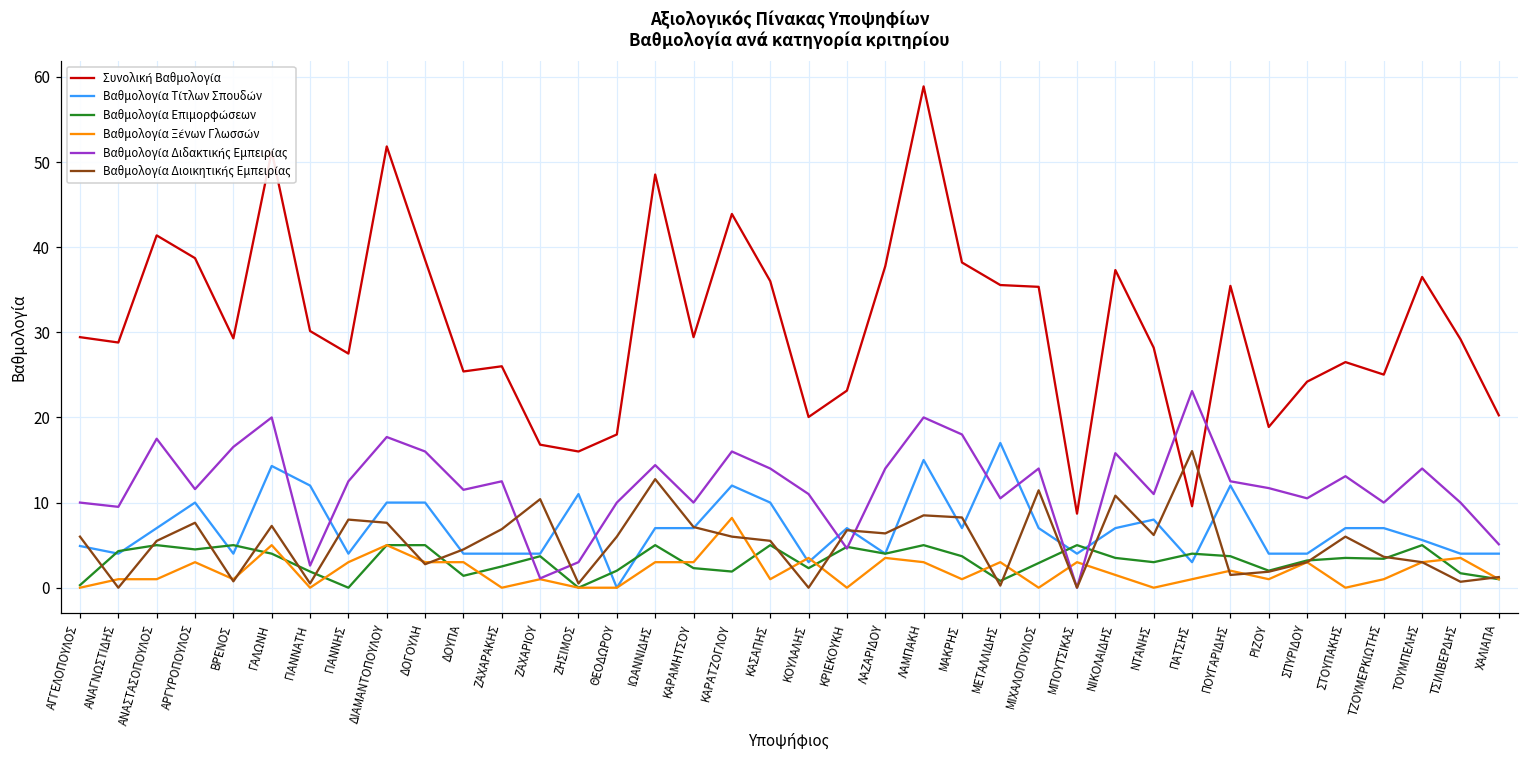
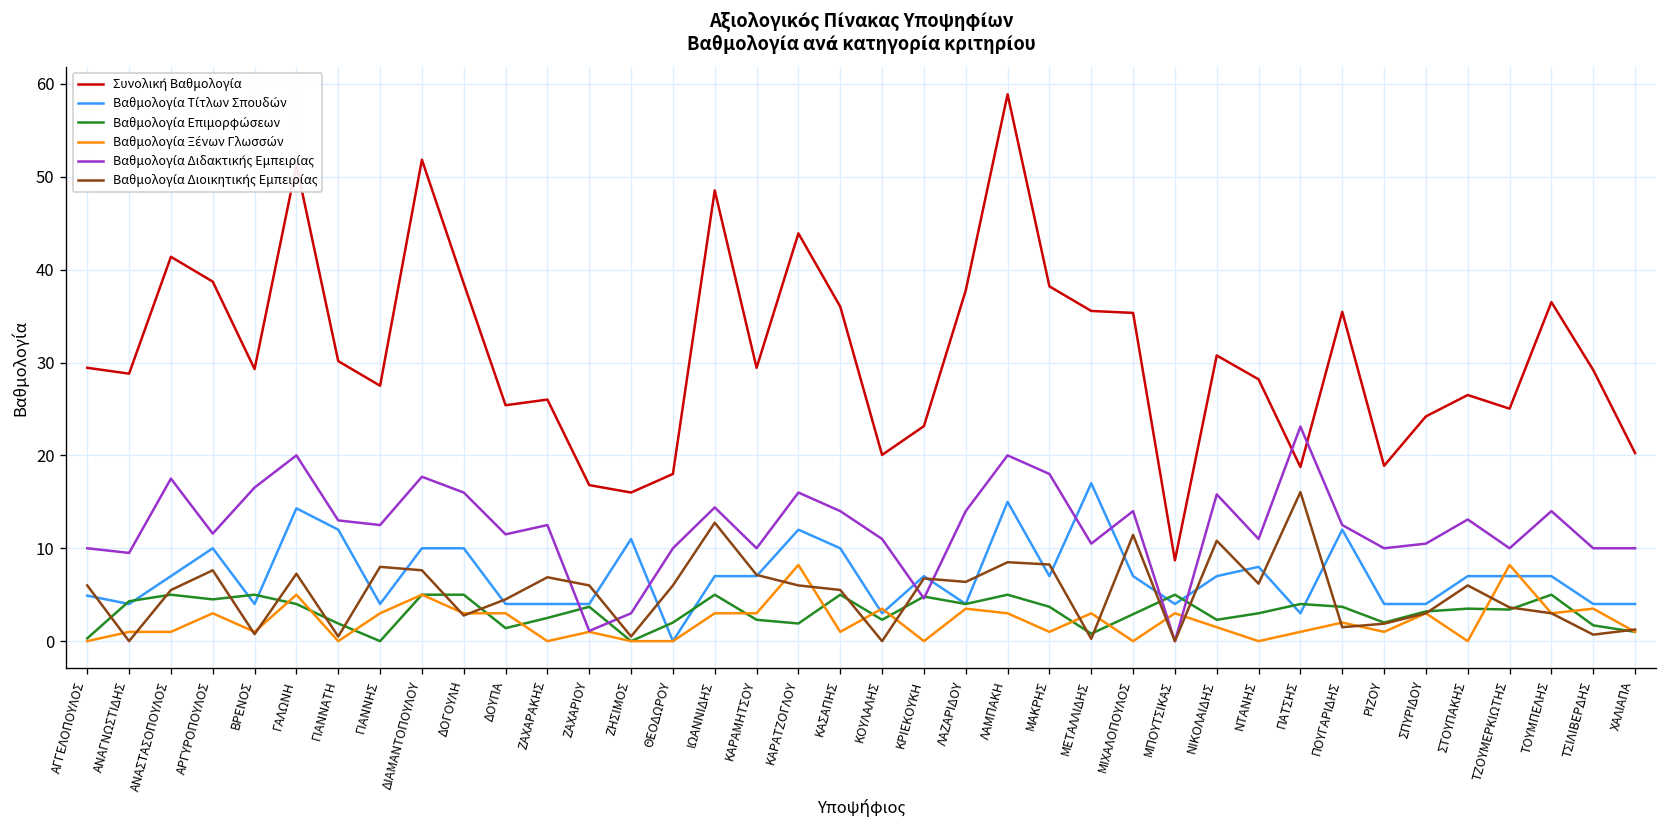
  {
    "Συνολική Βαθμολογία": {
      "ΑΓΓΕΛΟΠΟΥΛΟΣ": 29,
      "ΑΝΑΓΝΩΣΤΙΔΗΣ": 29,
      "ΑΝΑΣΤΑΣΟΠΟΥΛΟΣ": 41,
      "ΑΡΓΥΡΟΠΟΥΛΟΣ": 39,
      "ΒΡΕΝΟΣ": 29,
      "ΓΙΑΝΝΑΤΗ": 30,
      "ΓΙΑΝΝΗΣ": 28,
      "ΔΙΑΜΑΝΤΟΠΟΥΛΟΥ": 52,
      "ΔΟΓΟΥΛΗ": 39,
      "ΔΟΥΠΑ": 25,
      "ΖΑΧΑΡΑΚΗΣ": 26,
      "ΖΑΧΑΡΙΟΥ": 17,
      "ΖΗΣΙΜΟΣ": 16,
      "ΘΕΟΔΩΡΟΥ": 18,
      "ΙΩΑΝΝΙΔΗΣ": 49,
      "ΚΑΡΑΜΗΤΣΟΥ": 29,
      "ΚΑΡΑΤΖΟΓΛΟΥ": 44,
      "ΚΑΣΑΠΗΣ": 36,
      "ΚΟΥΛΑΛΗΣ": 20,
      "ΚΡΙΕΚΟΥΚΗ": 23,
      "ΛΑΖΑΡΙΔΟΥ": 38,
      "ΛΑΜΠΑΚΗ": 59,
      "ΜΑΚΡΗΣ": 38,
      "ΜΕΤΑΛΛΙΔΗΣ": 36,
      "ΜΙΧΑΛΟΠΟΥΛΟΣ": 35,
      "ΜΠΟΥΤΣΙΚΑΣ": 9,
-     "ΝΙΚΟΛΑΙΔΗΣ": 37,
+     "ΝΙΚΟΛΑΙΔΗΣ": 31,
      "ΝΤΑΝΗΣ": 28,
-     "ΠΑΤΣΗΣ": 10,
+     "ΠΑΤΣΗΣ": 19,
      "ΠΟΥΓΑΡΙΔΗΣ": 35,
      "ΡΙΖΟΥ": 19,
      "ΣΠΥΡΙΔΟΥ": 24,
      "ΣΤΟΥΠΑΚΗΣ": 27,
      "ΤΖΟΥΜΕΡΚΙΩΤΗΣ": 25,
      "ΤΟΥΜΠΕΛΗΣ": 37,
      "ΤΣΙΛΙΒΕΡΔΗΣ": 29,
      "ΧΑΛΙΑΠΑ": 20
    },
    "Βαθμολογία Τίτλων Σπουδών": {
      "ΑΓΓΕΛΟΠΟΥΛΟΣ": 5,
      "ΑΝΑΣΤΑΣΟΠΟΥΛΟΣ": 7,
      "ΑΡΓΥΡΟΠΟΥΛΟΣ": 10,
      "ΒΡΕΝΟΣ": 4,
      "ΓΑΛΩΝΗ": 14,
      "ΓΙΑΝΝΑΤΗ": 12,
      "ΓΙΑΝΝΗΣ": 4,
      "ΔΙΑΜΑΝΤΟΠΟΥΛΟΥ": 10,
      "ΔΟΓΟΥΛΗ": 10,
      "ΔΟΥΠΑ": 4,
      "ΖΑΧΑΡΑΚΗΣ": 4,
      "ΖΗΣΙΜΟΣ": 11,
      "ΙΩΑΝΝΙΔΗΣ": 7,
      "ΚΑΡΑΤΖΟΓΛΟΥ": 12,
      "ΚΑΣΑΠΗΣ": 10,
      "ΚΟΥΛΑΛΗΣ": 3,
      "ΛΑΜΠΑΚΗ": 15,
      "ΜΑΚΡΗΣ": 7,
      "ΜΕΤΑΛΛΙΔΗΣ": 17,
      "ΜΙΧΑΛΟΠΟΥΛΟΣ": 7,
      "ΜΠΟΥΤΣΙΚΑΣ": 4,
      "ΝΙΚΟΛΑΙΔΗΣ": 7,
      "ΝΤΑΝΗΣ": 8,
      "ΠΑΤΣΗΣ": 3,
      "ΠΟΥΓΑΡΙΔΗΣ": 12,
      "ΡΙΖΟΥ": 4,
      "ΣΠΥΡΙΔΟΥ": 4,
      "ΣΤΟΥΠΑΚΗΣ": 7,
      "ΤΖΟΥΜΕΡΚΙΩΤΗΣ": 7,
-     "ΤΟΥΜΠΕΛΗΣ": 6,
+     "ΤΟΥΜΠΕΛΗΣ": 7,
      "ΤΣΙΛΙΒΕΡΔΗΣ": 4,
      "ΧΑΛΙΑΠΑ": 4
    },
    "Βαθμολογία Επιμορφώσεων": {
      "ΑΝΑΣΤΑΣΟΠΟΥΛΟΣ": 5,
      "ΑΡΓΥΡΟΠΟΥΛΟΣ": 5,
      "ΒΡΕΝΟΣ": 5,
      "ΓΑΛΩΝΗ": 4,
      "ΓΙΑΝΝΑΤΗ": 2,
      "ΓΙΑΝΝΗΣ": 0,
      "ΔΟΓΟΥΛΗ": 5,
      "ΔΟΥΠΑ": 1,
      "ΖΑΧΑΡΑΚΗΣ": 3,
      "ΘΕΟΔΩΡΟΥ": 2,
      "ΙΩΑΝΝΙΔΗΣ": 5,
      "ΚΑΡΑΜΗΤΣΟΥ": 2,
      "ΚΑΡΑΤΖΟΓΛΟΥ": 2,
      "ΚΑΣΑΠΗΣ": 5,
      "ΚΟΥΛΑΛΗΣ": 2,
      "ΛΑΜΠΑΚΗ": 5,
      "ΜΑΚΡΗΣ": 4,
      "ΜΕΤΑΛΛΙΔΗΣ": 1,
      "ΜΙΧΑΛΟΠΟΥΛΟΣ": 3,
      "ΜΠΟΥΤΣΙΚΑΣ": 5,
-     "ΝΙΚΟΛΑΙΔΗΣ": 4,
+     "ΝΙΚΟΛΑΙΔΗΣ": 2,
      "ΝΤΑΝΗΣ": 3,
      "ΠΑΤΣΗΣ": 4,
      "ΠΟΥΓΑΡΙΔΗΣ": 4,
      "ΣΤΟΥΠΑΚΗΣ": 4,
      "ΤΟΥΜΠΕΛΗΣ": 5,
      "ΤΣΙΛΙΒΕΡΔΗΣ": 2
    },
    "Βαθμολογία Ξένων Γλωσσών": {
      "ΑΝΑΓΝΩΣΤΙΔΗΣ": 1,
      "ΑΝΑΣΤΑΣΟΠΟΥΛΟΣ": 1,
      "ΑΡΓΥΡΟΠΟΥΛΟΣ": 3,
      "ΓΑΛΩΝΗ": 5,
      "ΓΙΑΝΝΑΤΗ": 0,
      "ΓΙΑΝΝΗΣ": 3,
      "ΔΟΥΠΑ": 3,
      "ΖΑΧΑΡΑΚΗΣ": 0,
      "ΙΩΑΝΝΙΔΗΣ": 3,
      "ΚΑΡΑΜΗΤΣΟΥ": 3,
      "ΚΑΡΑΤΖΟΓΛΟΥ": 8,
      "ΚΑΣΑΠΗΣ": 1,
      "ΚΟΥΛΑΛΗΣ": 4,
      "ΚΡΙΕΚΟΥΚΗ": 0,
      "ΛΑΖΑΡΙΔΟΥ": 4,
      "ΛΑΜΠΑΚΗ": 3,
      "ΜΑΚΡΗΣ": 1,
      "ΜΕΤΑΛΛΙΔΗΣ": 3,
      "ΜΙΧΑΛΟΠΟΥΛΟΣ": 0,
      "ΜΠΟΥΤΣΙΚΑΣ": 3,
      "ΝΙΚΟΛΑΙΔΗΣ": 2,
      "ΝΤΑΝΗΣ": 0,
      "ΠΑΤΣΗΣ": 1,
      "ΠΟΥΓΑΡΙΔΗΣ": 2,
      "ΡΙΖΟΥ": 1,
      "ΣΤΟΥΠΑΚΗΣ": 0,
-     "ΤΖΟΥΜΕΡΚΙΩΤΗΣ": 1,
+     "ΤΖΟΥΜΕΡΚΙΩΤΗΣ": 8,
      "ΤΣΙΛΙΒΕΡΔΗΣ": 4
    },
    "Βαθμολογία Διδακτικής Εμπειρίας": {
      "ΑΓΓΕΛΟΠΟΥΛΟΣ": 10,
      "ΑΝΑΓΝΩΣΤΙΔΗΣ": 10,
      "ΑΝΑΣΤΑΣΟΠΟΥΛΟΣ": 18,
      "ΑΡΓΥΡΟΠΟΥΛΟΣ": 12,
      "ΒΡΕΝΟΣ": 17,
      "ΓΑΛΩΝΗ": 20,
-     "ΓΙΑΝΝΑΤΗ": 3,
+     "ΓΙΑΝΝΑΤΗ": 13,
      "ΓΙΑΝΝΗΣ": 13,
      "ΔΙΑΜΑΝΤΟΠΟΥΛΟΥ": 18,
      "ΔΟΓΟΥΛΗ": 16,
      "ΔΟΥΠΑ": 12,
      "ΖΑΧΑΡΑΚΗΣ": 13,
      "ΖΗΣΙΜΟΣ": 3,
      "ΘΕΟΔΩΡΟΥ": 10,
      "ΙΩΑΝΝΙΔΗΣ": 14,
      "ΚΑΡΑΜΗΤΣΟΥ": 10,
      "ΚΑΡΑΤΖΟΓΛΟΥ": 16,
      "ΚΑΣΑΠΗΣ": 14,
      "ΚΟΥΛΑΛΗΣ": 11,
      "ΛΑΖΑΡΙΔΟΥ": 14,
      "ΛΑΜΠΑΚΗ": 20,
      "ΜΑΚΡΗΣ": 18,
      "ΜΕΤΑΛΛΙΔΗΣ": 11,
      "ΜΙΧΑΛΟΠΟΥΛΟΣ": 14,
      "ΝΙΚΟΛΑΙΔΗΣ": 16,
      "ΝΤΑΝΗΣ": 11,
      "ΠΑΤΣΗΣ": 23,
      "ΠΟΥΓΑΡΙΔΗΣ": 13,
-     "ΡΙΖΟΥ": 12,
+     "ΡΙΖΟΥ": 10,
      "ΣΠΥΡΙΔΟΥ": 11,
      "ΣΤΟΥΠΑΚΗΣ": 13,
      "ΤΖΟΥΜΕΡΚΙΩΤΗΣ": 10,
      "ΤΟΥΜΠΕΛΗΣ": 14,
      "ΤΣΙΛΙΒΕΡΔΗΣ": 10,
-     "ΧΑΛΙΑΠΑ": 5
+     "ΧΑΛΙΑΠΑ": 10
    },
    "Βαθμολογία Διοικητικής Εμπειρίας": {
      "ΑΓΓΕΛΟΠΟΥΛΟΣ": 6,
      "ΑΝΑΓΝΩΣΤΙΔΗΣ": 0,
      "ΑΝΑΣΤΑΣΟΠΟΥΛΟΣ": 6,
      "ΑΡΓΥΡΟΠΟΥΛΟΣ": 8,
      "ΓΑΛΩΝΗ": 7,
      "ΓΙΑΝΝΑΤΗ": 1,
      "ΓΙΑΝΝΗΣ": 8,
      "ΔΙΑΜΑΝΤΟΠΟΥΛΟΥ": 8,
      "ΔΟΥΠΑ": 5,
      "ΖΑΧΑΡΑΚΗΣ": 7,
-     "ΖΑΧΑΡΙΟΥ": 10,
+     "ΖΑΧΑΡΙΟΥ": 6,
      "ΖΗΣΙΜΟΣ": 1,
      "ΘΕΟΔΩΡΟΥ": 6,
      "ΙΩΑΝΝΙΔΗΣ": 13,
      "ΚΑΡΑΤΖΟΓΛΟΥ": 6,
      "ΚΑΣΑΠΗΣ": 6,
      "ΚΟΥΛΑΛΗΣ": 0,
      "ΛΑΖΑΡΙΔΟΥ": 6,
      "ΛΑΜΠΑΚΗ": 9,
      "ΜΑΚΡΗΣ": 8,
      "ΜΕΤΑΛΛΙΔΗΣ": 0,
      "ΜΙΧΑΛΟΠΟΥΛΟΣ": 11,
      "ΝΙΚΟΛΑΙΔΗΣ": 11,
      "ΝΤΑΝΗΣ": 6,
      "ΠΑΤΣΗΣ": 16,
      "ΠΟΥΓΑΡΙΔΗΣ": 2,
      "ΣΤΟΥΠΑΚΗΣ": 6,
      "ΤΣΙΛΙΒΕΡΔΗΣ": 1
    }
  }
